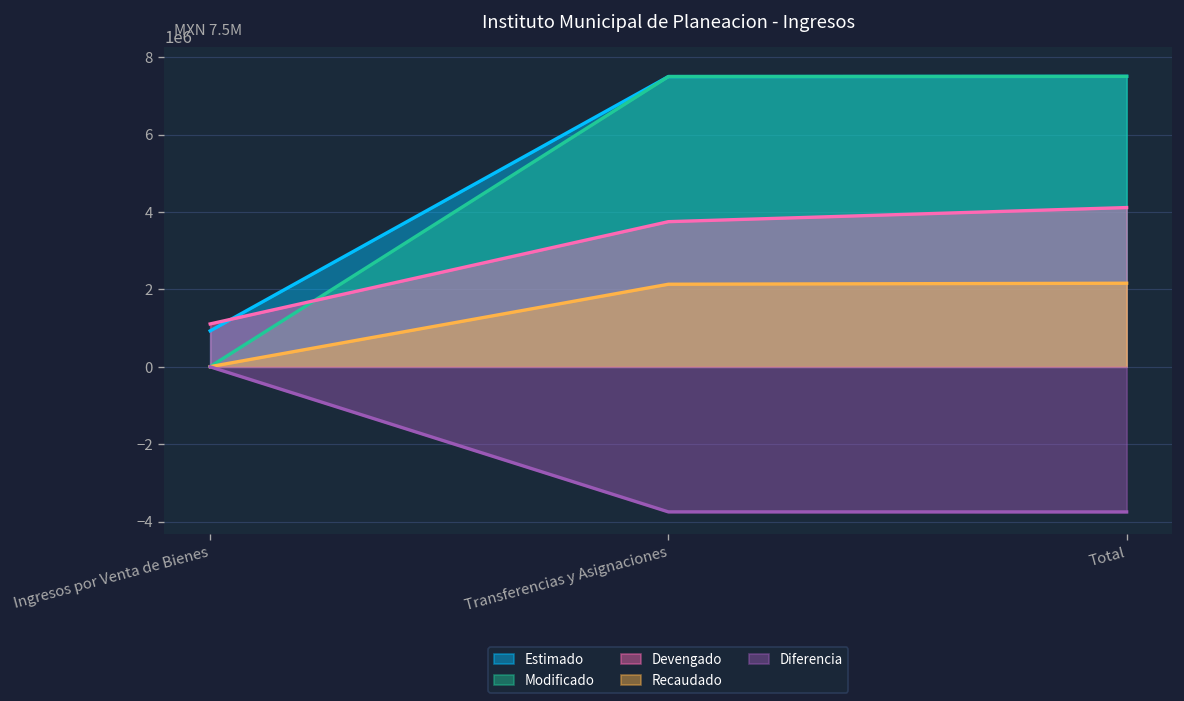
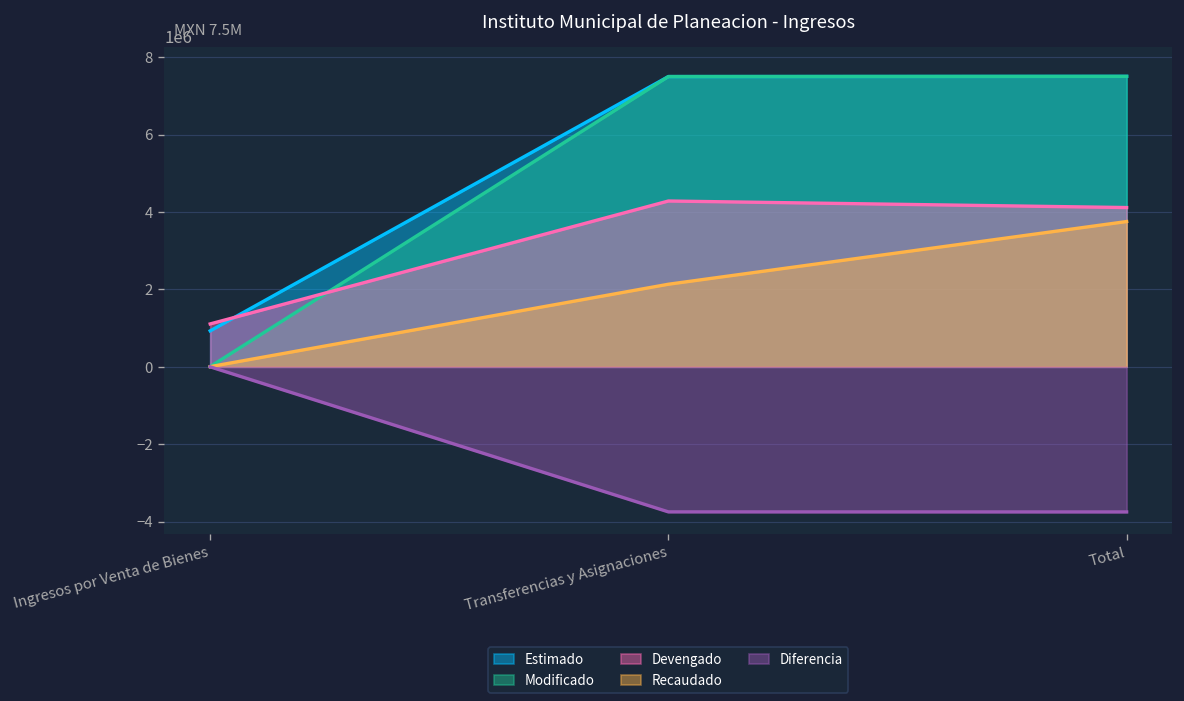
  {
    "Estimado": {
      "Ingresos por Venta de Bienes": 900000
    },
    "Devengado": {
      "Ingresos por Venta de Bienes": 1100000,
-     "Transferencias y Asignaciones": 3700000,
+     "Transferencias y Asignaciones": 4300000,
      "Total": 4100000
    },
    "Recaudado": {
      "Transferencias y Asignaciones": 2100000,
-     "Total": 2200000
+     "Total": 3800000
    }
  }
